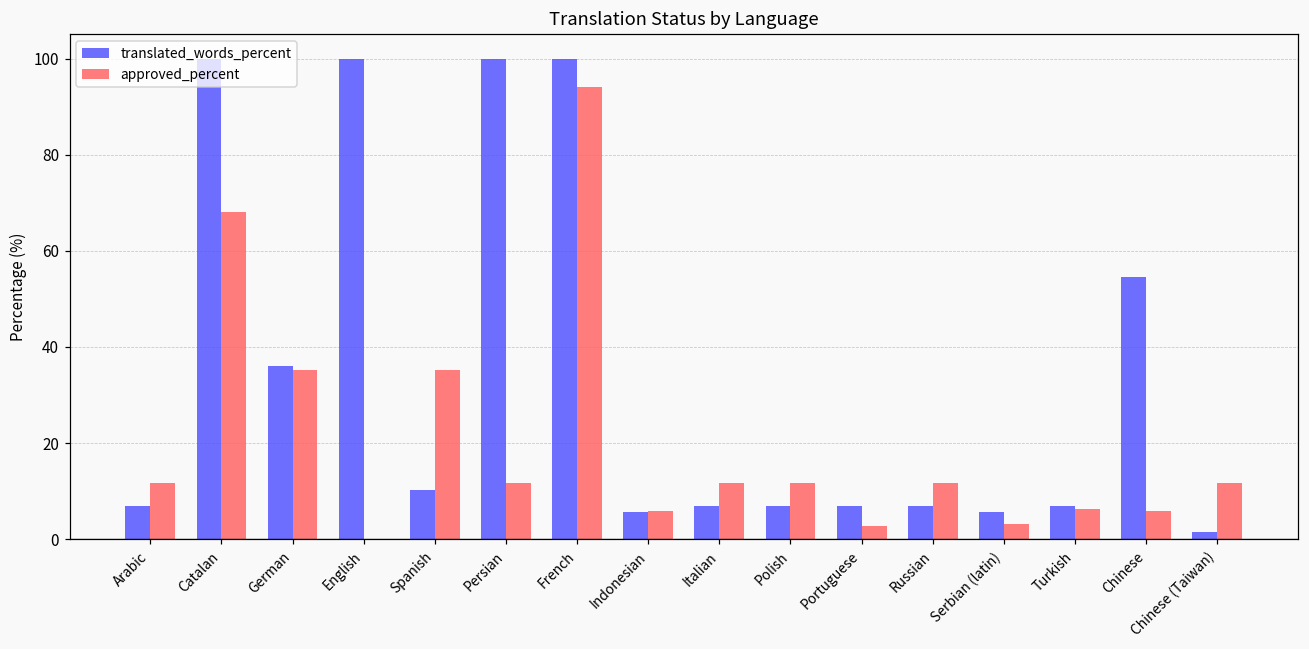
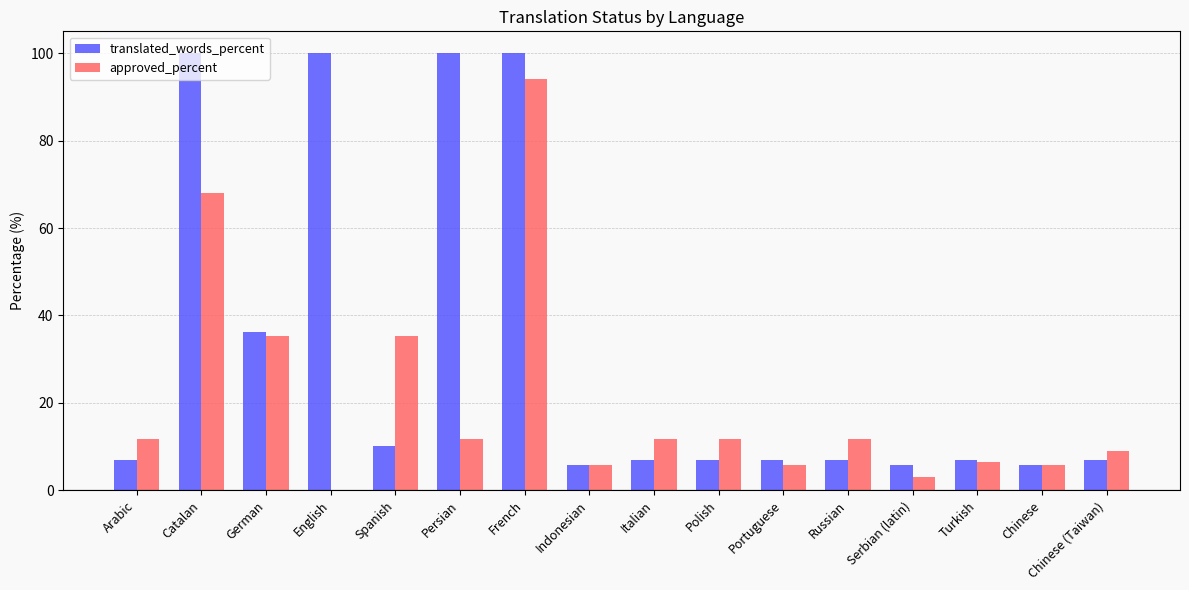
  {
    "translated_words_percent": {
      "Arabic": 7,
      "German": 36,
      "English": 100,
      "Spanish": 10,
      "Persian": 100,
      "French": 100,
      "Indonesian": 6,
      "Italian": 7,
      "Polish": 7,
      "Portuguese": 7,
      "Russian": 7,
      "Serbian (latin)": 6,
      "Turkish": 7,
-     "Chinese": 55,
-     "Chinese (Taiwan)": 2
+     "Chinese": 6,
+     "Chinese (Taiwan)": 7
    },
    "approved_percent": {
      "Arabic": 12,
      "Catalan": 68,
      "German": 35,
      "English": 0,
      "Spanish": 35,
      "Persian": 12,
      "French": 94,
      "Indonesian": 6,
      "Italian": 12,
      "Polish": 12,
-     "Portuguese": 3,
+     "Portuguese": 6,
      "Russian": 12,
      "Serbian (latin)": 3,
      "Turkish": 6,
      "Chinese": 6,
-     "Chinese (Taiwan)": 12
+     "Chinese (Taiwan)": 9
    }
  }
